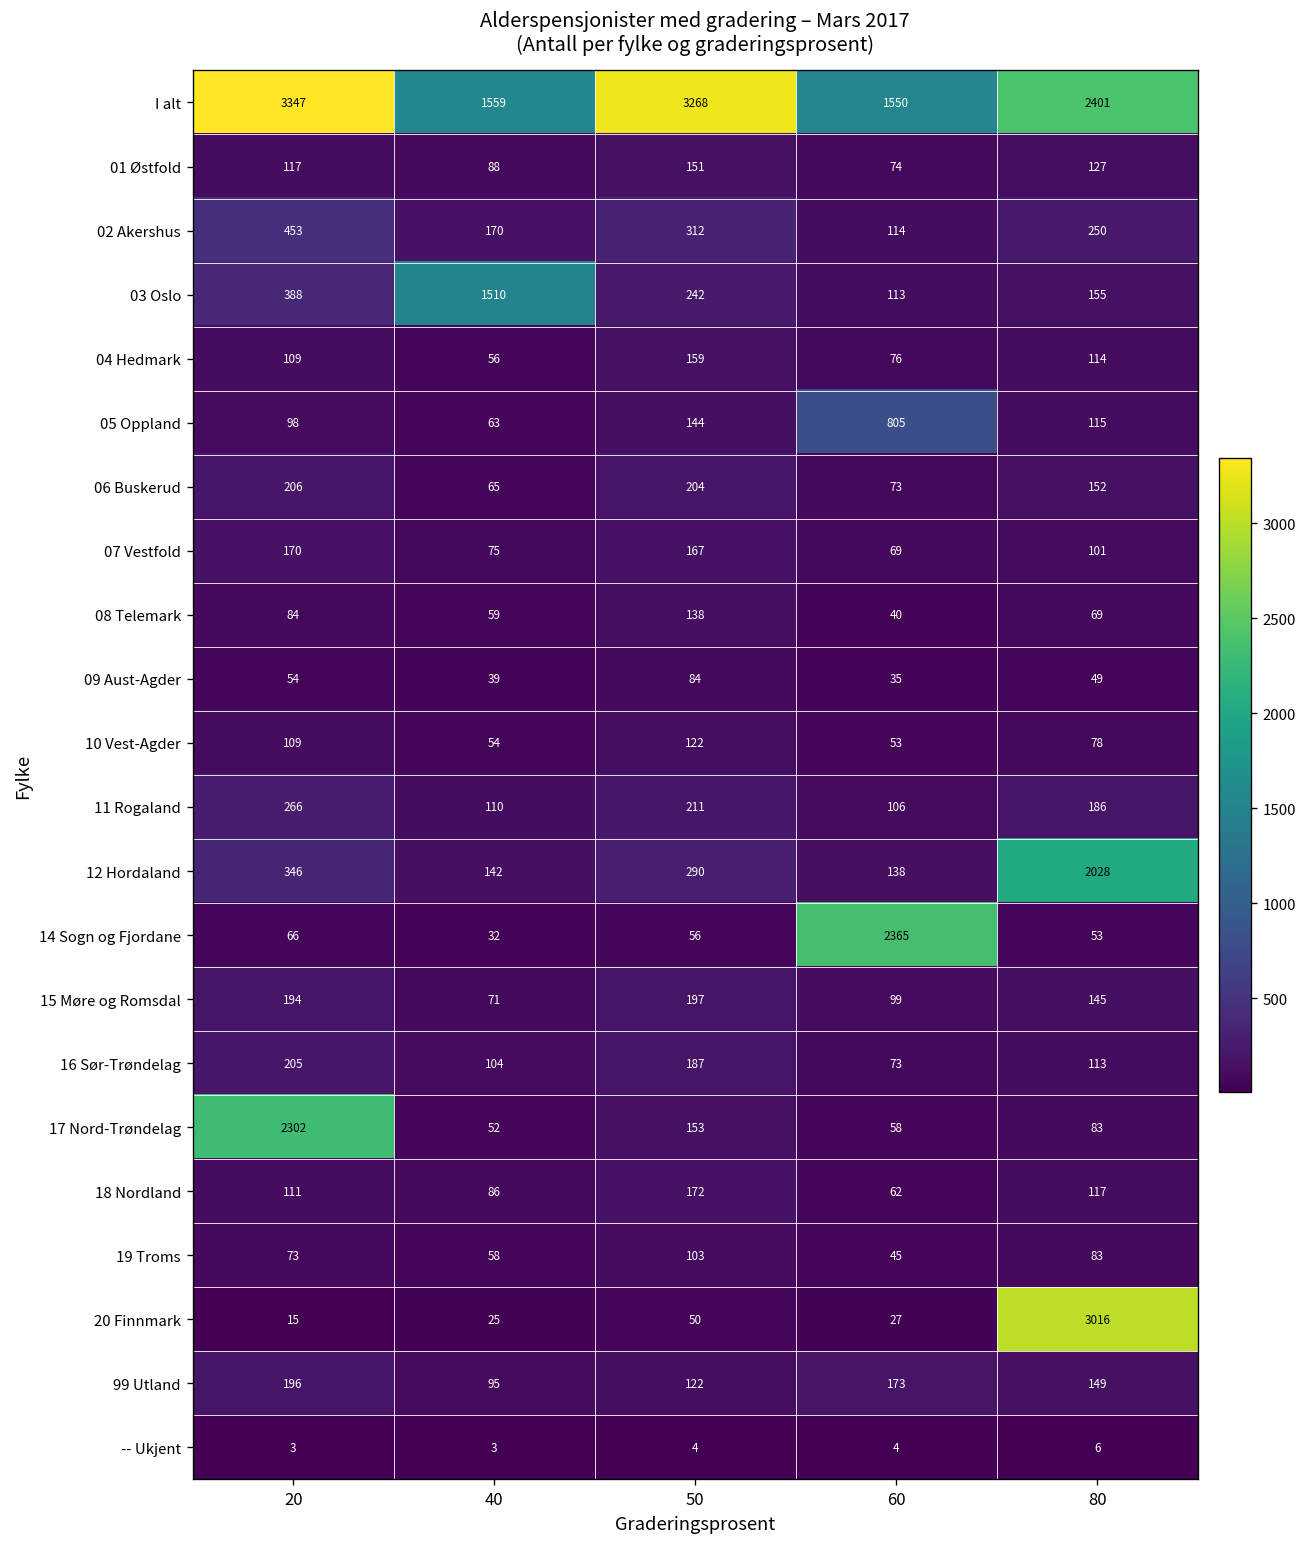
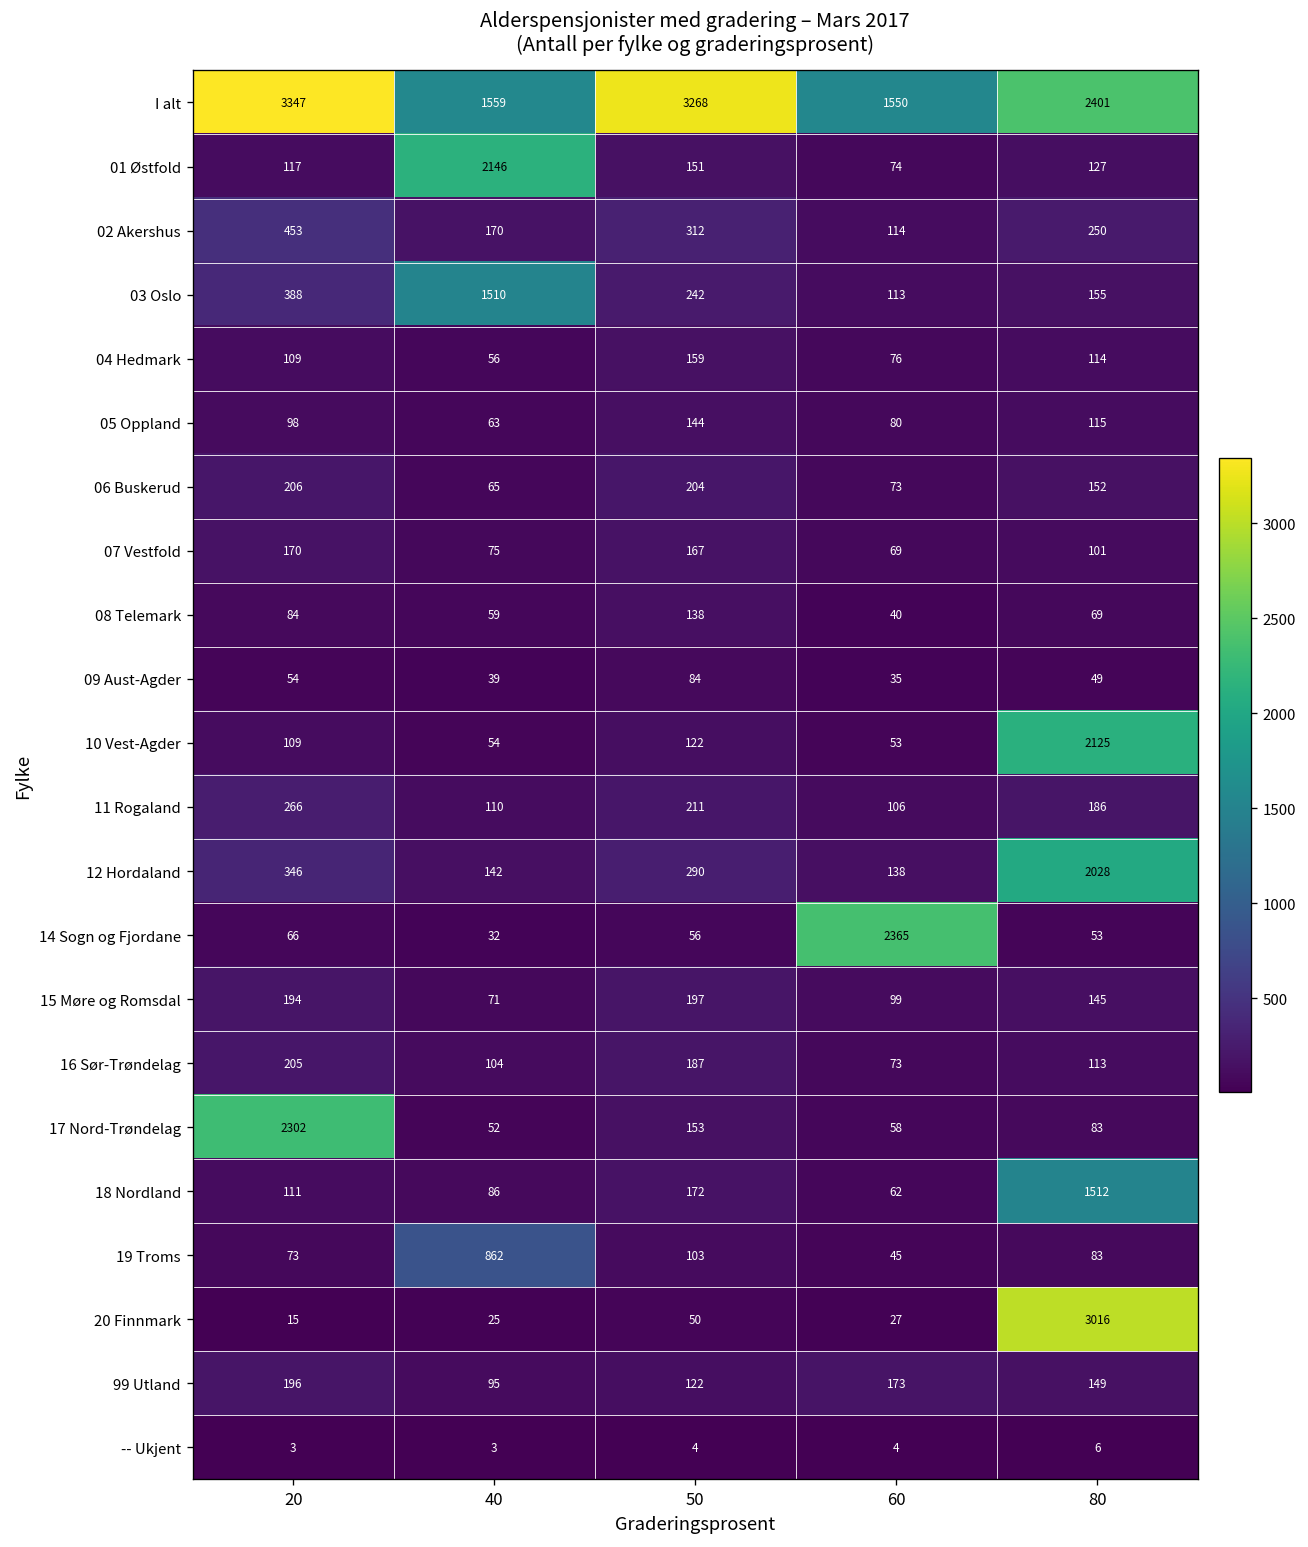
  {
    "I alt": {
      "20": 3347,
      "40": 1559,
      "50": 3268,
      "60": 1550,
      "80": 2401
    },
    "01 Østfold": {
      "20": 117,
-     "40": 88,
+     "40": 2146,
      "50": 151,
      "60": 74,
      "80": 127
    },
    "02 Akershus": {
      "20": 453,
      "40": 170,
      "50": 312,
      "60": 114,
      "80": 250
    },
    "03 Oslo": {
      "20": 388,
      "40": 1510,
      "50": 242,
      "60": 113,
      "80": 155
    },
    "04 Hedmark": {
      "20": 109,
      "40": 56,
      "50": 159,
      "60": 76,
      "80": 114
    },
    "05 Oppland": {
      "20": 98,
      "40": 63,
      "50": 144,
-     "60": 805,
+     "60": 80,
      "80": 115
    },
    "06 Buskerud": {
      "20": 206,
      "40": 65,
      "50": 204,
      "60": 73,
      "80": 152
    },
    "07 Vestfold": {
      "20": 170,
      "40": 75,
      "50": 167,
      "60": 69,
      "80": 101
    },
    "08 Telemark": {
      "20": 84,
      "40": 59,
      "50": 138,
      "60": 40,
      "80": 69
    },
    "09 Aust-Agder": {
      "20": 54,
      "40": 39,
      "50": 84,
      "60": 35,
      "80": 49
    },
    "10 Vest-Agder": {
      "20": 109,
      "40": 54,
      "50": 122,
      "60": 53,
-     "80": 78
+     "80": 2125
    },
    "11 Rogaland": {
      "20": 266,
      "40": 110,
      "50": 211,
      "60": 106,
      "80": 186
    },
    "12 Hordaland": {
      "20": 346,
      "40": 142,
      "50": 290,
      "60": 138,
      "80": 2028
    },
    "14 Sogn og Fjordane": {
      "20": 66,
      "40": 32,
      "50": 56,
      "60": 2365,
      "80": 53
    },
    "15 Møre og Romsdal": {
      "20": 194,
      "40": 71,
      "50": 197,
      "60": 99,
      "80": 145
    },
    "16 Sør-Trøndelag": {
      "20": 205,
      "40": 104,
      "50": 187,
      "60": 73,
      "80": 113
    },
    "17 Nord-Trøndelag": {
      "20": 2302,
      "40": 52,
      "50": 153,
      "60": 58,
      "80": 83
    },
    "18 Nordland": {
      "20": 111,
      "40": 86,
      "50": 172,
      "60": 62,
-     "80": 117
+     "80": 1512
    },
    "19 Troms": {
      "20": 73,
-     "40": 58,
+     "40": 862,
      "50": 103,
      "60": 45,
      "80": 83
    },
    "20 Finnmark": {
      "20": 15,
      "40": 25,
      "50": 50,
      "60": 27,
      "80": 3016
    },
    "99 Utland": {
      "20": 196,
      "40": 95,
      "50": 122,
      "60": 173,
      "80": 149
    },
    "-- Ukjent": {
      "20": 3,
      "40": 3,
      "50": 4,
      "60": 4,
      "80": 6
    }
  }
